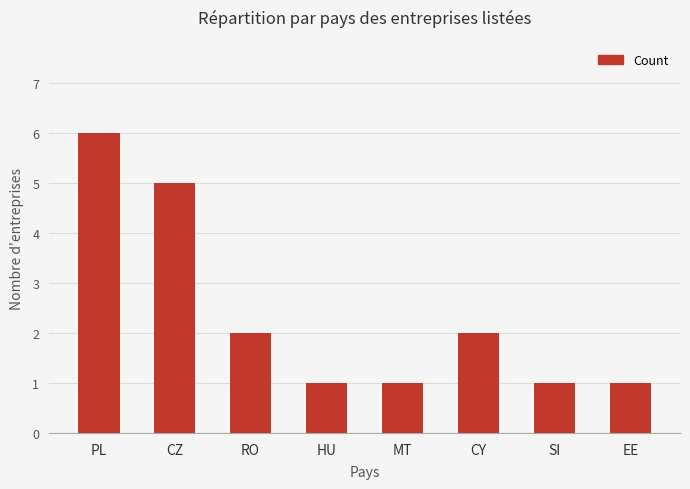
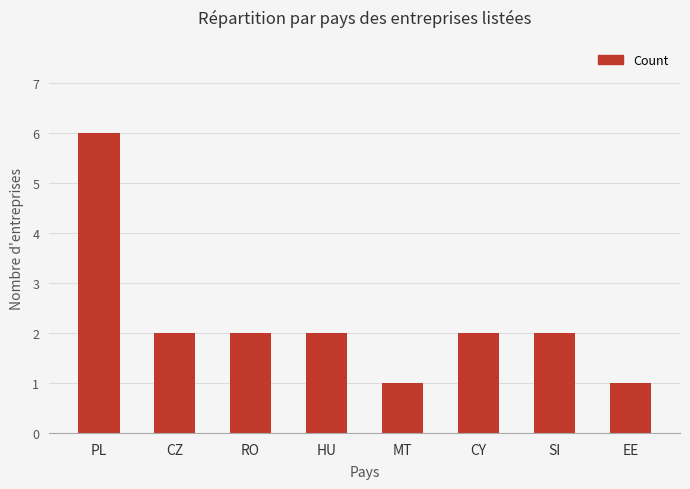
  {
    "PL": 6,
-   "CZ": 5,
+   "CZ": 2,
    "RO": 2,
-   "HU": 1,
+   "HU": 2,
    "MT": 1,
    "CY": 2,
-   "SI": 1,
+   "SI": 2,
    "EE": 1
  }
